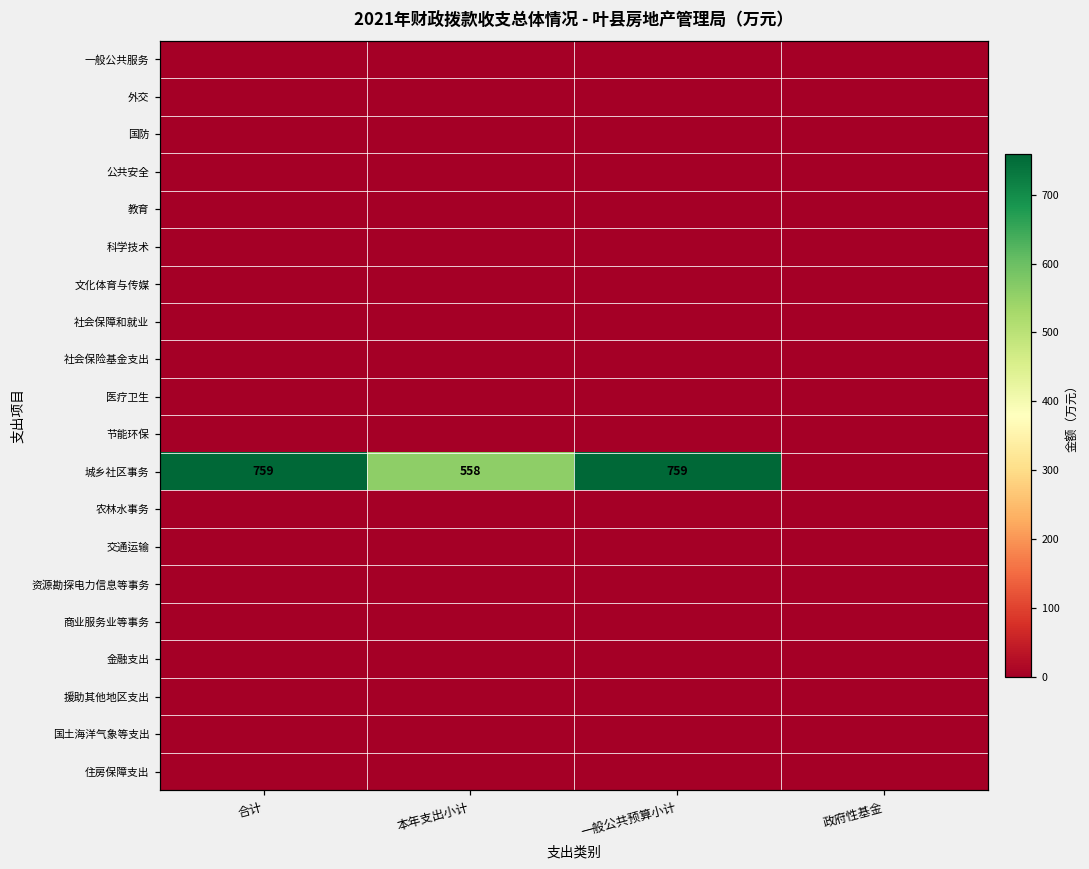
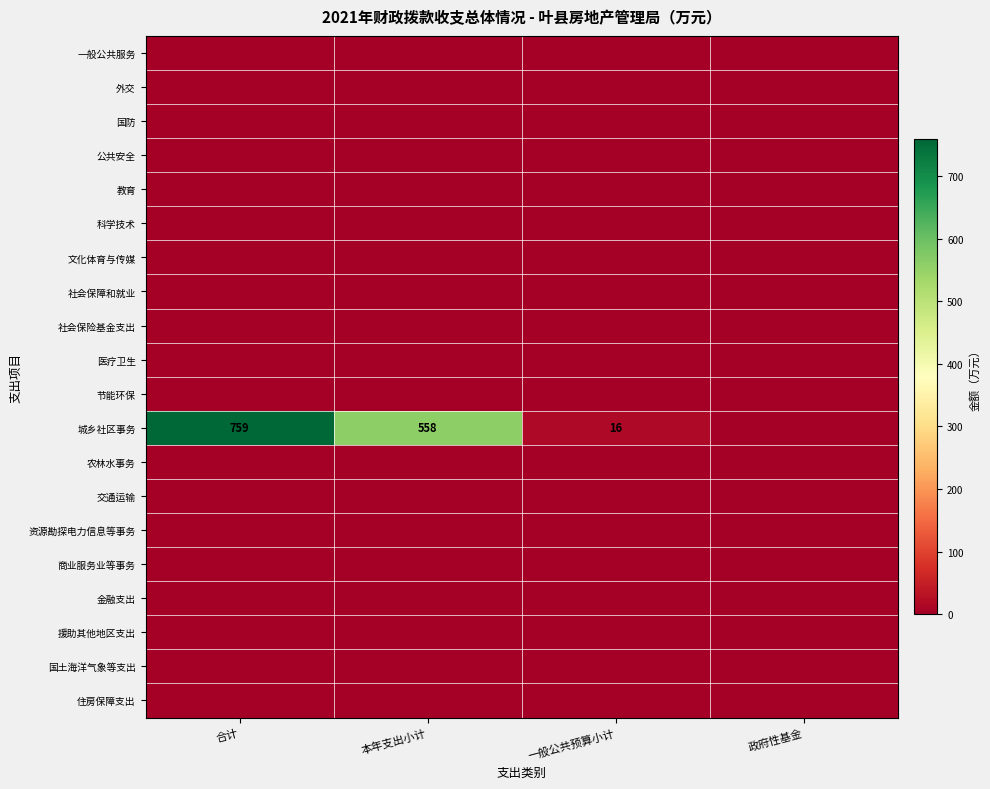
  {
    "城乡社区事务": {
      "合计": 759,
      "本年支出小计": 558,
-     "一般公共预算小计": 759
+     "一般公共预算小计": 16
    }
  }
